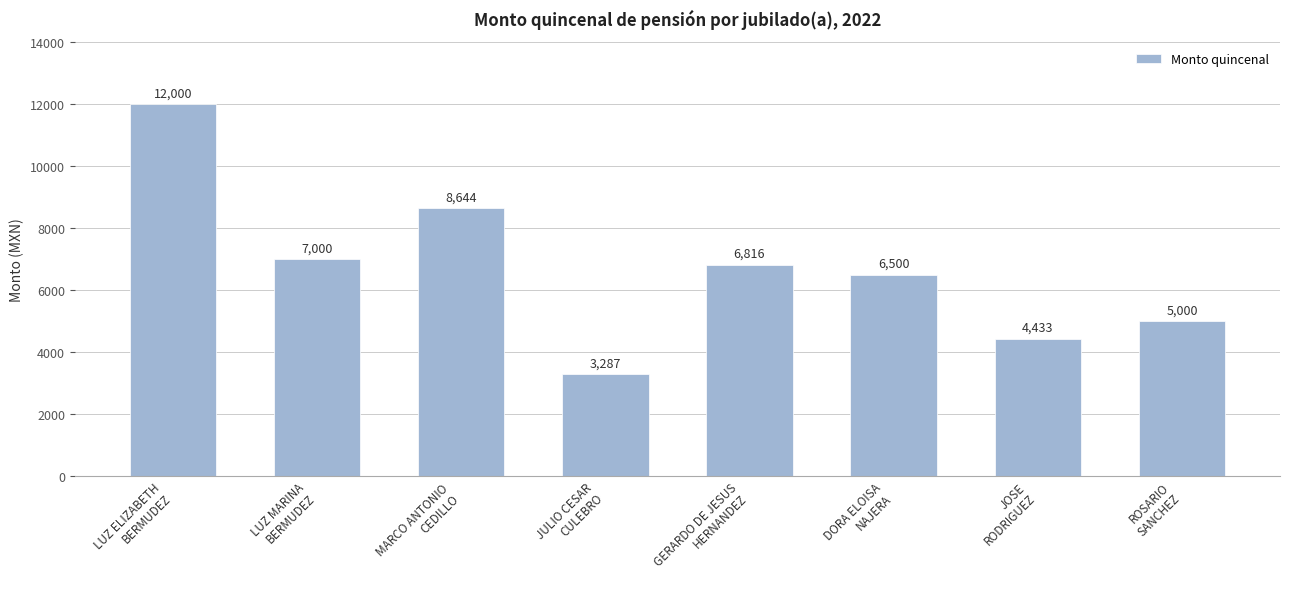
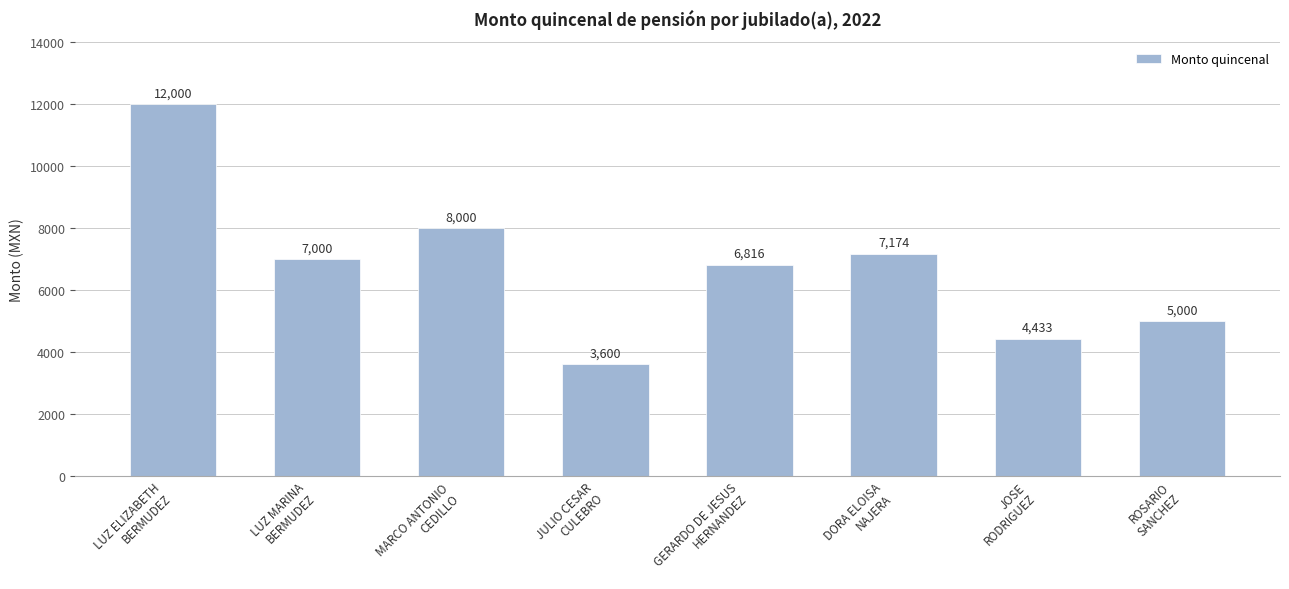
  {
    "LUZ ELIZABETH BERMUDEZ": "12,000",
    "LUZ MARINA BERMUDEZ": "7,000",
-   "MARCO ANTONIO CEDILLO": "8,644",
-   "JULIO CESAR CULEBRO": "3,287",
+   "MARCO ANTONIO CEDILLO": "8,000",
+   "JULIO CESAR CULEBRO": "3,600",
    "GERARDO DE JESUS HERNANDEZ": "6,816",
-   "DORA ELOISA NAJERA": "6,500",
+   "DORA ELOISA NAJERA": "7,174",
    "JOSE RODRIGUEZ": "4,433",
    "ROSARIO SANCHEZ": "5,000"
  }
